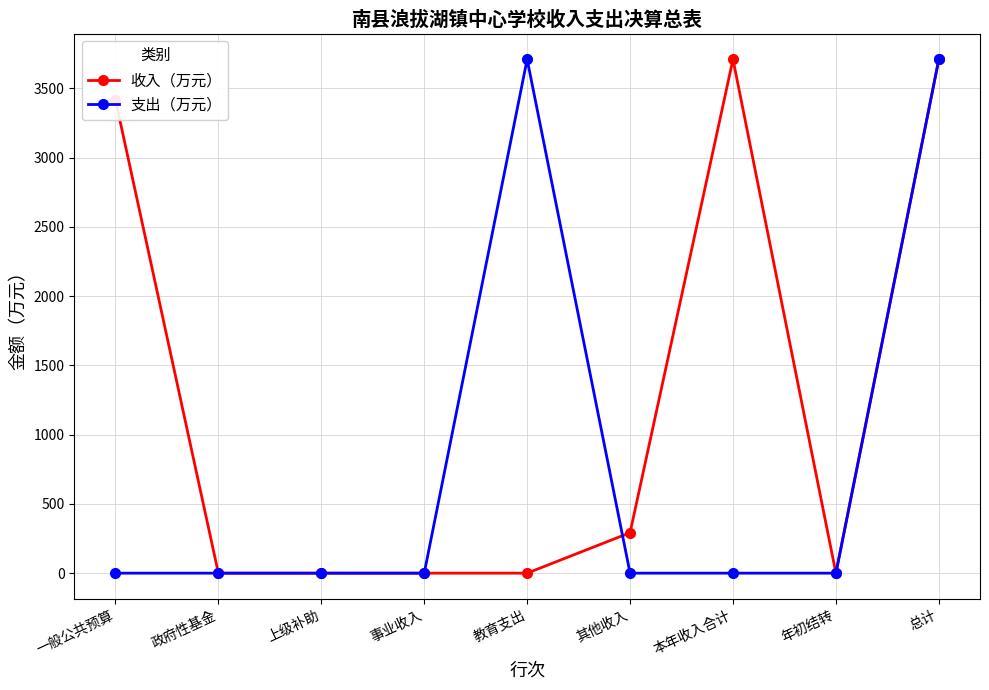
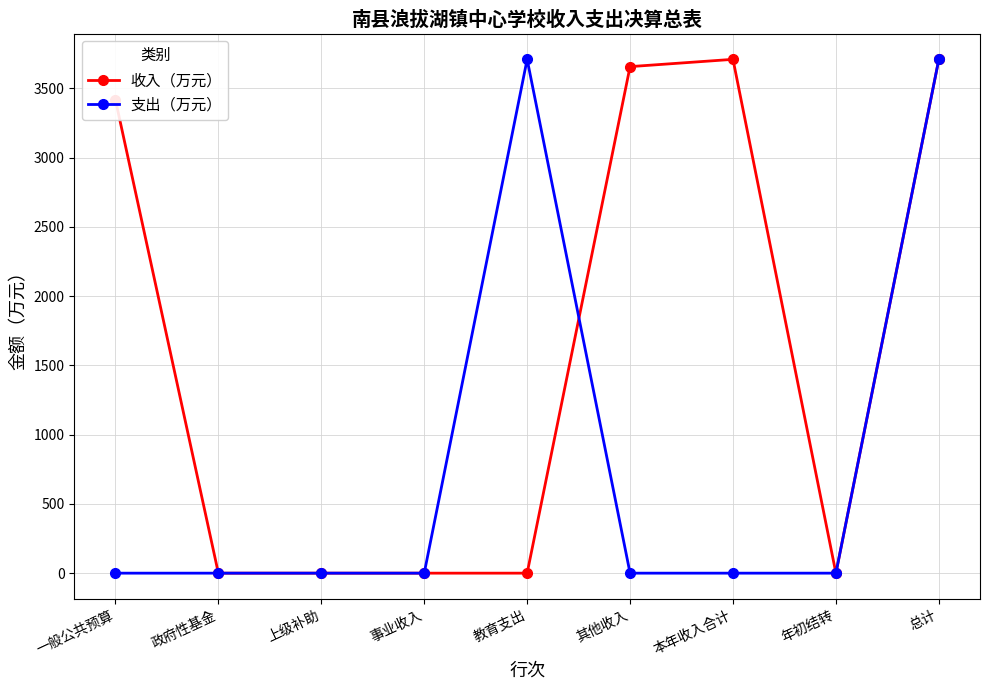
  {
    "收入（万元）": {
      "教育支出": 0,
-     "其他收入": 290,
+     "其他收入": 3660,
      "本年收入合计": 3710
    },
    "支出（万元）": {
      "一般公共预算": 0,
      "教育支出": 3710,
      "其他收入": 0,
      "本年收入合计": 0
    }
  }
